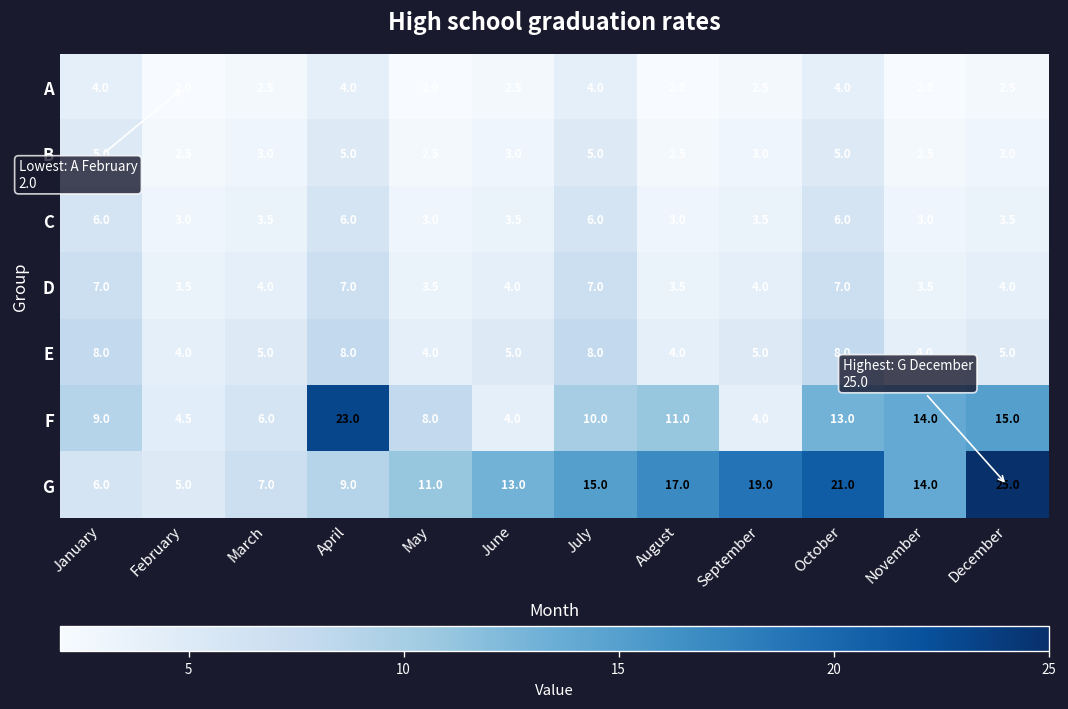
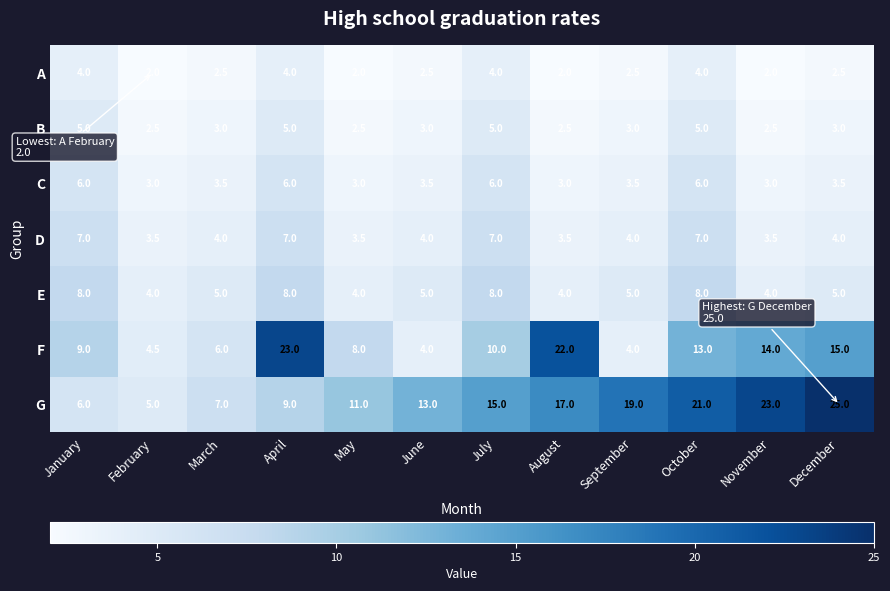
  {
    "D": {
      "January": 7.0,
      "April": 7.0,
      "July": 7.0,
      "October": 7.0
    },
    "E": {
      "January": 8.0,
      "April": 8.0,
      "July": 8.0
    },
    "F": {
      "January": 9.0,
      "April": 23.0,
      "May": 8.0,
      "July": 10.0,
-     "August": 11.0
+     "August": 22.0
    },
    "G": {
      "March": 7.0,
      "April": 9.0,
      "May": 11.0,
      "June": 13.0,
      "July": 15.0,
      "August": 17.0,
      "September": 19.0,
      "October": 21.0,
-     "November": 14.0,
+     "November": 23.0,
      "December": 25.0
    }
  }
